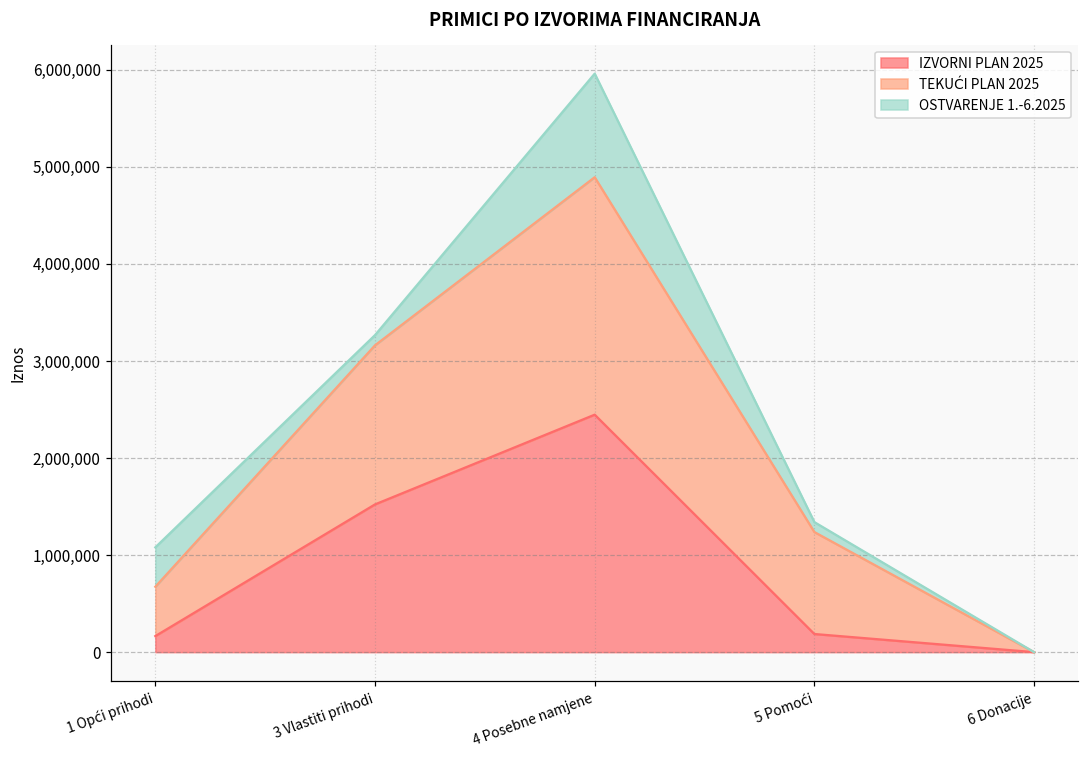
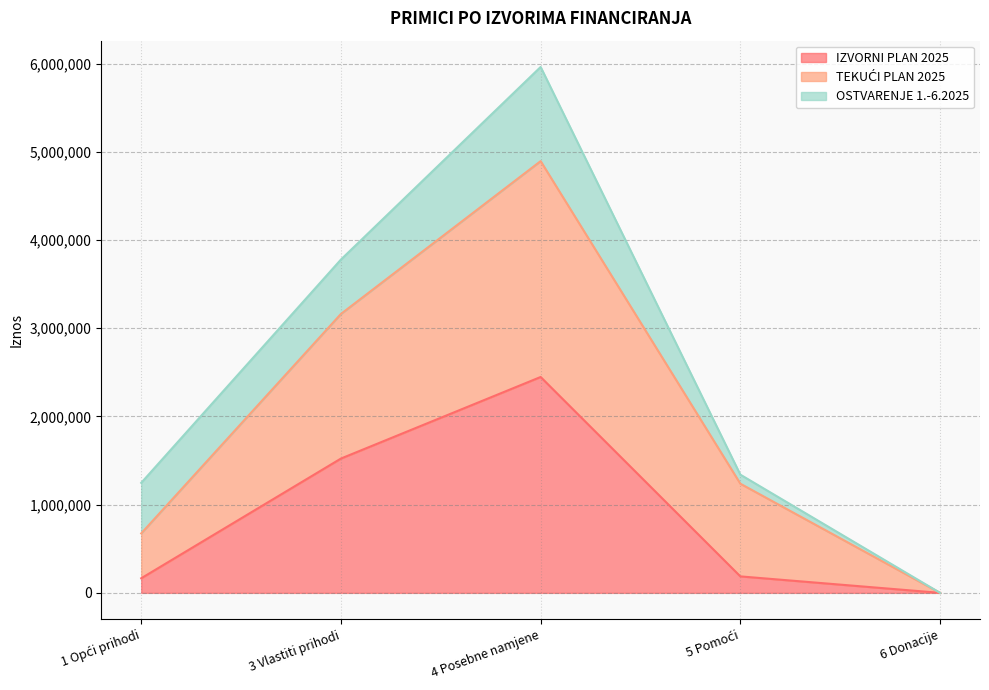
  {
    "OSTVARENJE 1.-6.2025": {
-     "1 Opći prihodi": "400,000",
-     "3 Vlastiti prihodi": "100,000",
+     "1 Opći prihodi": "600,000",
+     "3 Vlastiti prihodi": "600,000",
      "4 Posebne namjene": "1,100,000",
      "5 Pomoći": "100,000"
    }
  }
